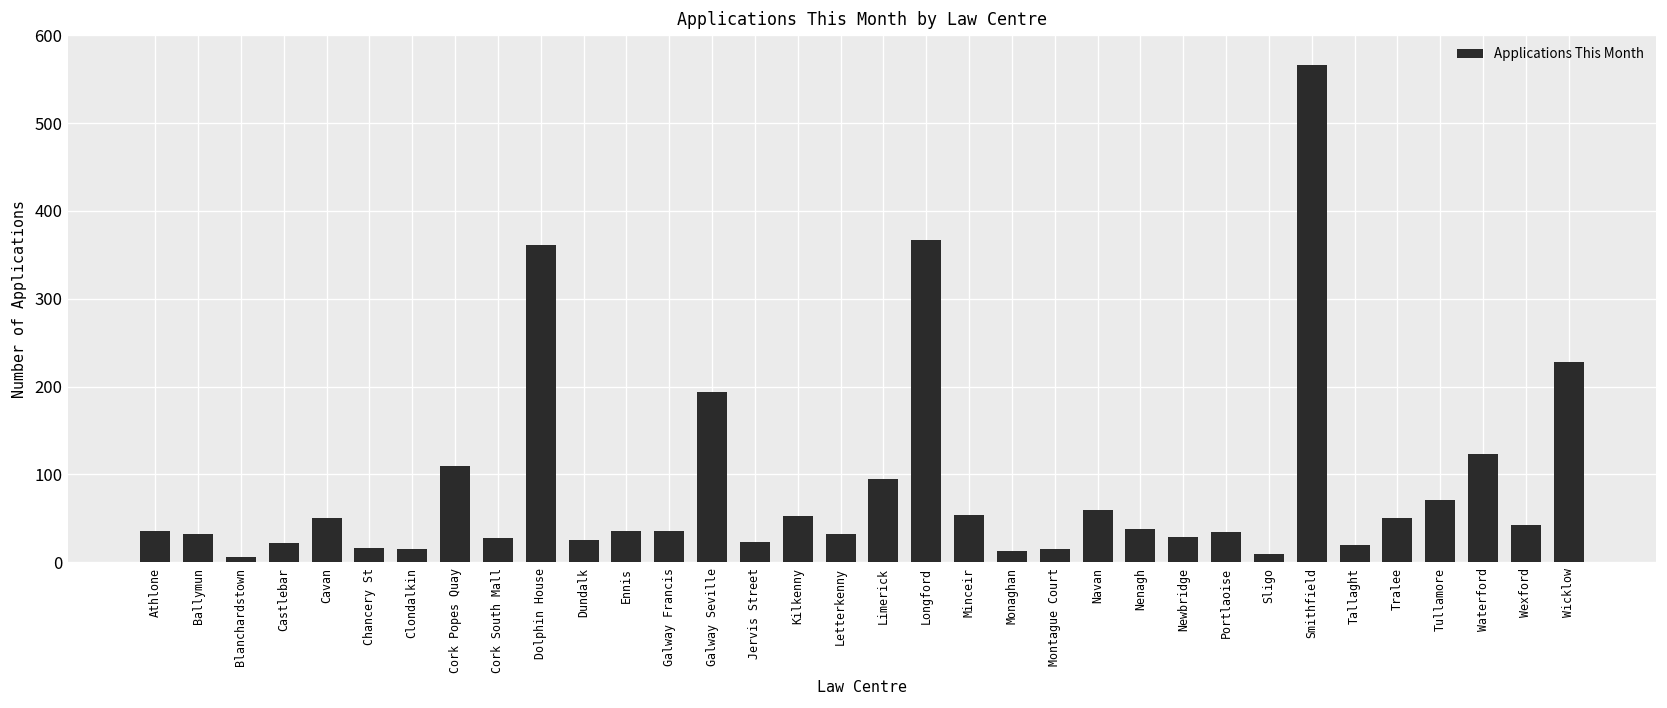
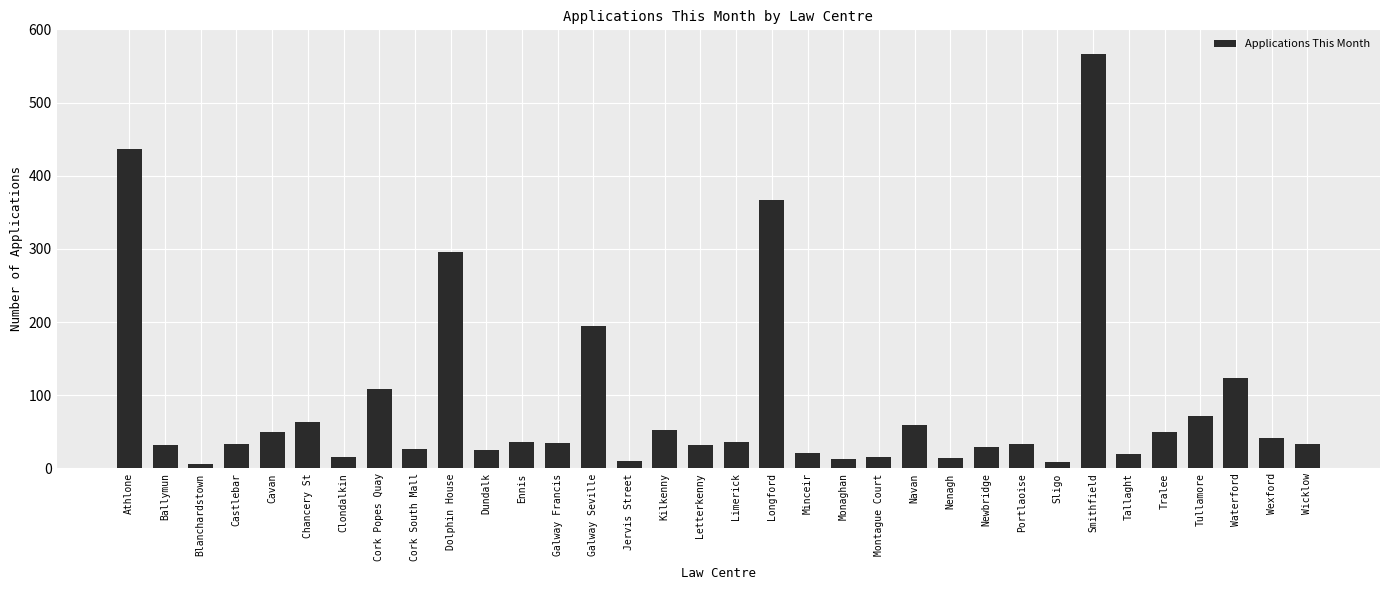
  {
-   "Athlone": 40,
+   "Athlone": 440,
    "Ballymun": 30,
    "Blanchardstown": 10,
-   "Castlebar": 20,
+   "Castlebar": 30,
    "Cavan": 50,
-   "Chancery St": 20,
+   "Chancery St": 60,
    "Clondalkin": 20,
    "Cork Popes Quay": 110,
    "Cork South Mall": 30,
-   "Dolphin House": 360,
+   "Dolphin House": 300,
    "Dundalk": 30,
    "Ennis": 40,
    "Galway Francis": 40,
    "Galway Seville": 190,
-   "Jervis Street": 20,
+   "Jervis Street": 10,
    "Kilkenny": 50,
    "Letterkenny": 30,
-   "Limerick": 100,
+   "Limerick": 40,
    "Longford": 370,
-   "Minceir": 50,
+   "Minceir": 20,
    "Monaghan": 10,
    "Montague Court": 20,
    "Navan": 60,
-   "Nenagh": 40,
+   "Nenagh": 10,
    "Newbridge": 30,
    "Portlaoise": 30,
    "Sligo": 10,
    "Smithfield": 570,
    "Tallaght": 20,
    "Tralee": 50,
    "Tullamore": 70,
    "Waterford": 120,
    "Wexford": 40,
-   "Wicklow": 230
+   "Wicklow": 30
  }
